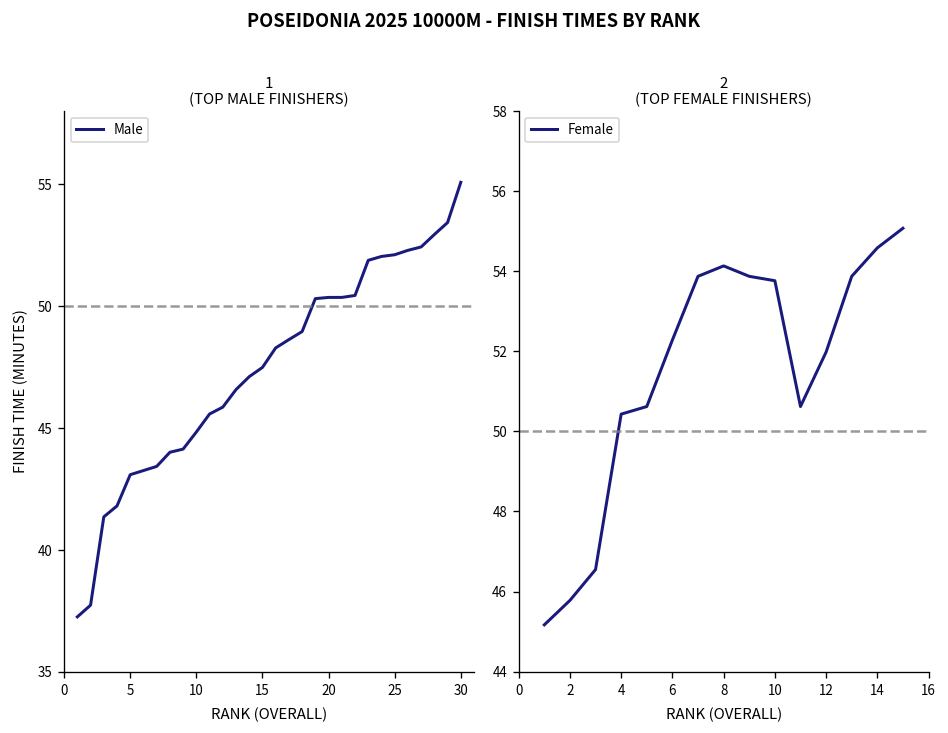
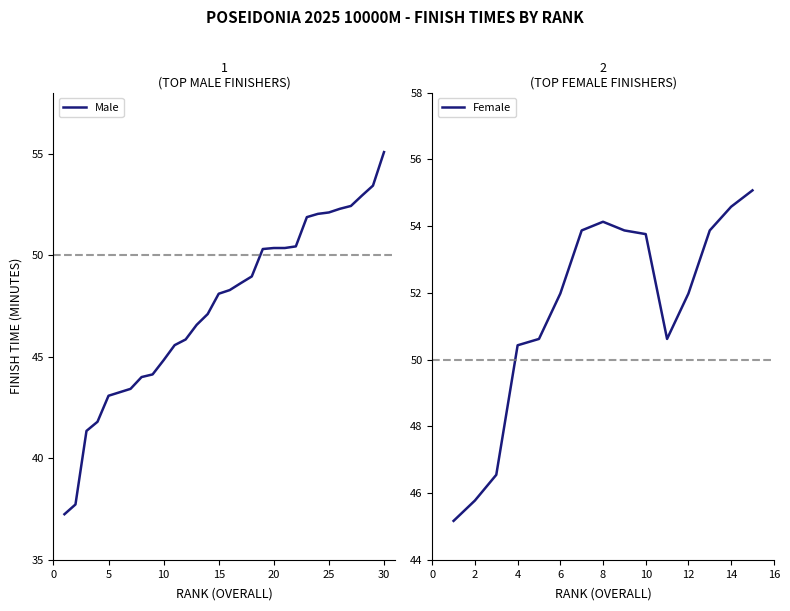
  {
    "1 (TOP MALE FINISHERS)": {
      "5": 43.1,
      "10": 44.8,
-     "15": 47.5,
+     "15": 48.1,
      "20": 50.4,
      "25": 52.1,
      "30": 55.1
    },
    "2 (TOP FEMALE FINISHERS)": {
      "2": 45.8,
      "4": 50.4,
-     "6": 52.3,
+     "6": 52.0,
      "8": 54.1,
      "10": 53.8,
      "12": 52.0,
      "14": 54.6
    }
  }
